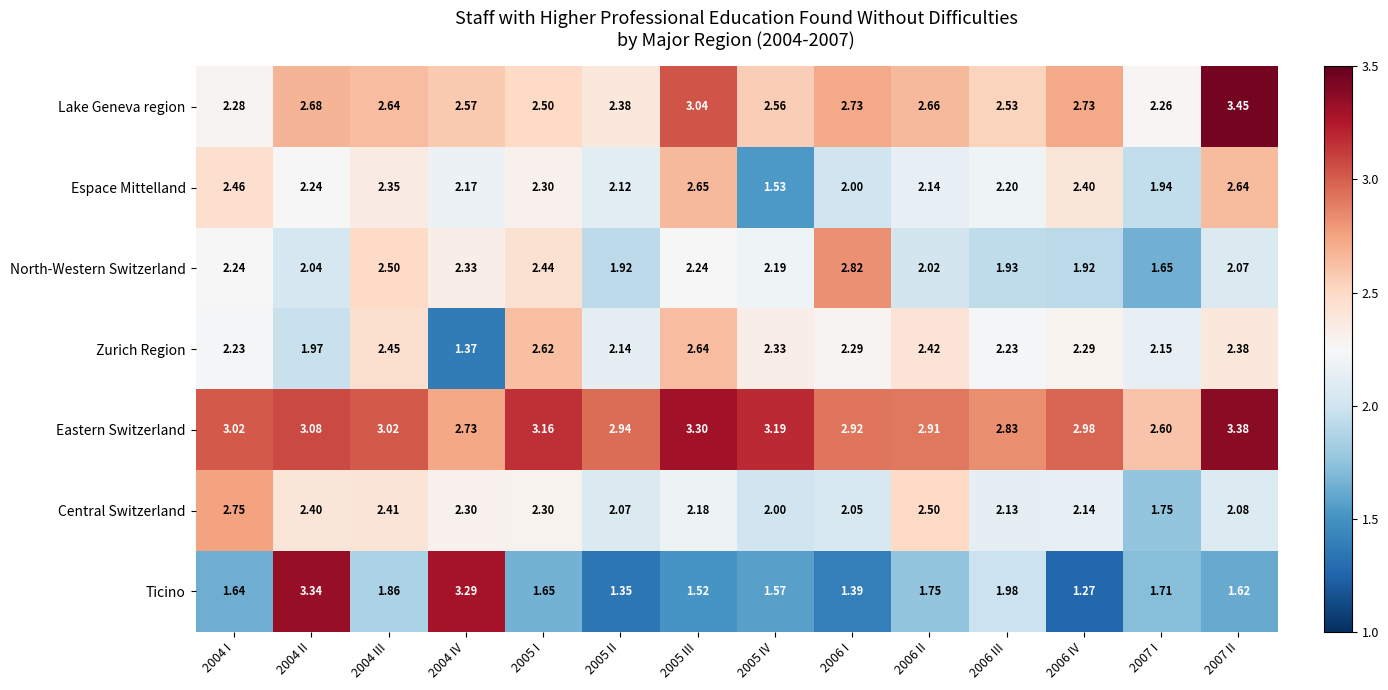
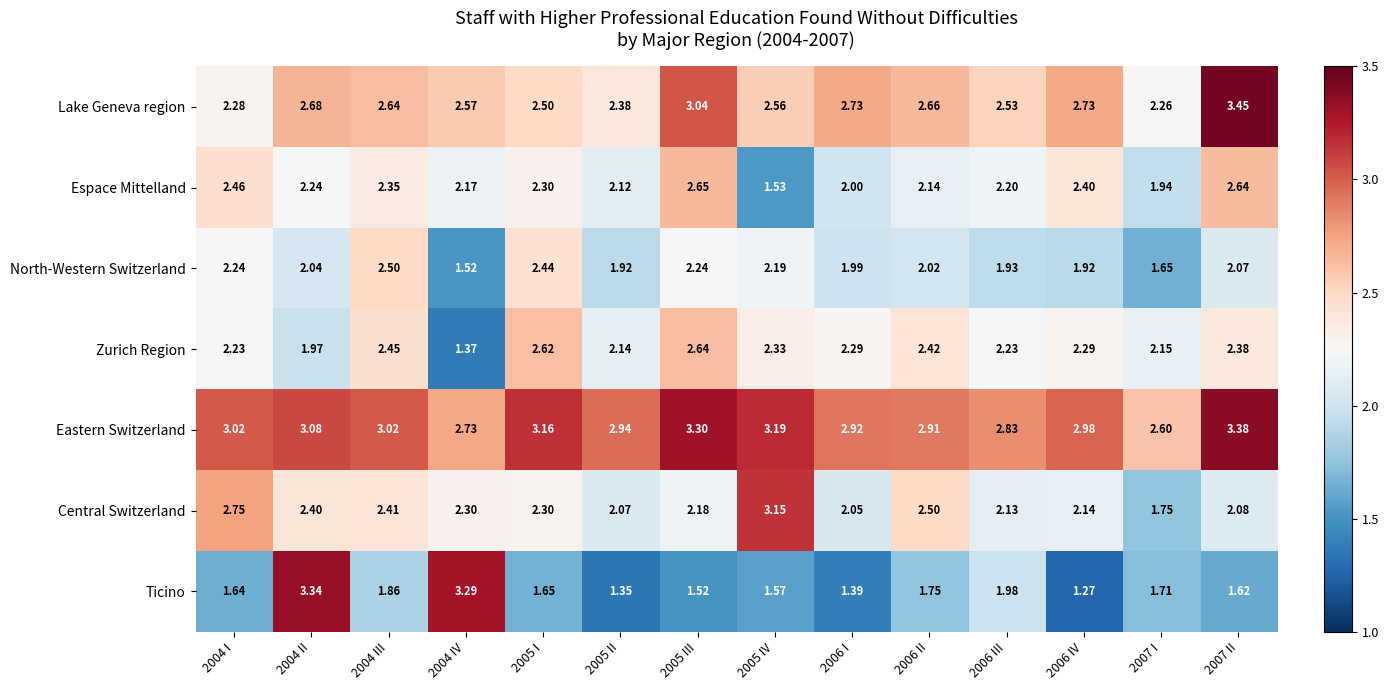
  {
    "Lake Geneva region": {
      "2004 I": 2.28,
      "2004 II": 2.68,
      "2004 III": 2.64,
      "2004 IV": 2.57,
      "2005 I": 2.50,
      "2005 II": 2.38,
      "2005 III": 3.04,
      "2005 IV": 2.56,
      "2006 I": 2.73,
      "2006 II": 2.66,
      "2006 III": 2.53,
      "2006 IV": 2.73,
      "2007 I": 2.26,
      "2007 II": 3.45
    },
    "Espace Mittelland": {
      "2004 I": 2.46,
      "2004 II": 2.24,
      "2004 III": 2.35,
      "2004 IV": 2.17,
      "2005 I": 2.30,
      "2005 II": 2.12,
      "2005 III": 2.65,
      "2005 IV": 1.53,
      "2006 I": 2.00,
      "2006 II": 2.14,
      "2006 III": 2.20,
      "2006 IV": 2.40,
      "2007 I": 1.94,
      "2007 II": 2.64
    },
    "North-Western Switzerland": {
      "2004 I": 2.24,
      "2004 II": 2.04,
      "2004 III": 2.50,
-     "2004 IV": 2.33,
+     "2004 IV": 1.52,
      "2005 I": 2.44,
      "2005 II": 1.92,
      "2005 III": 2.24,
      "2005 IV": 2.19,
-     "2006 I": 2.82,
+     "2006 I": 1.99,
      "2006 II": 2.02,
      "2006 III": 1.93,
      "2006 IV": 1.92,
      "2007 I": 1.65,
      "2007 II": 2.07
    },
    "Zurich Region": {
      "2004 I": 2.23,
      "2004 II": 1.97,
      "2004 III": 2.45,
      "2004 IV": 1.37,
      "2005 I": 2.62,
      "2005 II": 2.14,
      "2005 III": 2.64,
      "2005 IV": 2.33,
      "2006 I": 2.29,
      "2006 II": 2.42,
      "2006 III": 2.23,
      "2006 IV": 2.29,
      "2007 I": 2.15,
      "2007 II": 2.38
    },
    "Eastern Switzerland": {
      "2004 I": 3.02,
      "2004 II": 3.08,
      "2004 III": 3.02,
      "2004 IV": 2.73,
      "2005 I": 3.16,
      "2005 II": 2.94,
      "2005 III": 3.30,
      "2005 IV": 3.19,
      "2006 I": 2.92,
      "2006 II": 2.91,
      "2006 III": 2.83,
      "2006 IV": 2.98,
      "2007 I": 2.60,
      "2007 II": 3.38
    },
    "Central Switzerland": {
      "2004 I": 2.75,
      "2004 II": 2.40,
      "2004 III": 2.41,
      "2004 IV": 2.30,
      "2005 I": 2.30,
      "2005 II": 2.07,
      "2005 III": 2.18,
-     "2005 IV": 2.00,
+     "2005 IV": 3.15,
      "2006 I": 2.05,
      "2006 II": 2.50,
      "2006 III": 2.13,
      "2006 IV": 2.14,
      "2007 I": 1.75,
      "2007 II": 2.08
    },
    "Ticino": {
      "2004 I": 1.64,
      "2004 II": 3.34,
      "2004 III": 1.86,
      "2004 IV": 3.29,
      "2005 I": 1.65,
      "2005 II": 1.35,
      "2005 III": 1.52,
      "2005 IV": 1.57,
      "2006 I": 1.39,
      "2006 II": 1.75,
      "2006 III": 1.98,
      "2006 IV": 1.27,
      "2007 I": 1.71,
      "2007 II": 1.62
    }
  }
